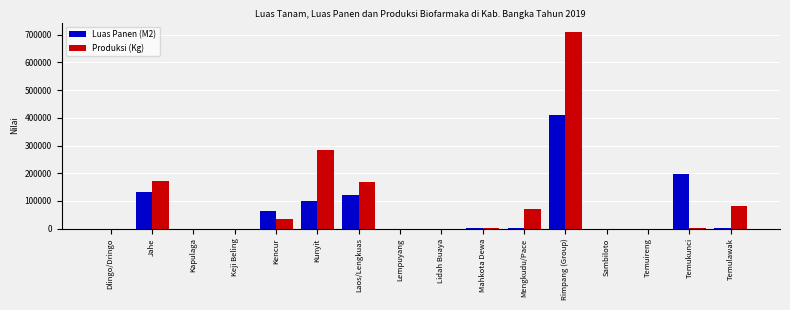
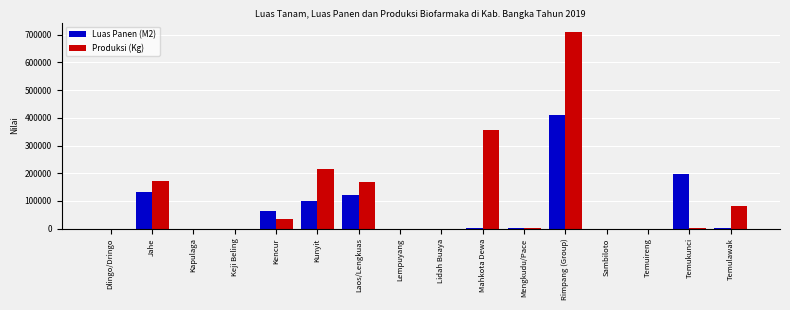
  {
    "Luas Panen (M2)": {
      "Dlingo/Dringo": 0,
      "Jahe": 130000,
      "Kapulaga": 0,
      "Kencur": 60000,
      "Kunyit": 100000,
      "Laos/Lengkuas": 120000,
      "Rimpang (Group)": 410000,
      "Temukunci": 200000
    },
    "Produksi (Kg)": {
      "Dlingo/Dringo": 0,
      "Jahe": 170000,
      "Kapulaga": 0,
      "Kencur": 30000,
-     "Kunyit": 290000,
+     "Kunyit": 210000,
      "Laos/Lengkuas": 170000,
-     "Mahkota Dewa": 0,
-     "Mengkudu/Pace": 70000,
+     "Mahkota Dewa": 350000,
+     "Mengkudu/Pace": 0,
      "Rimpang (Group)": 710000,
      "Temulawak": 80000
    }
  }
